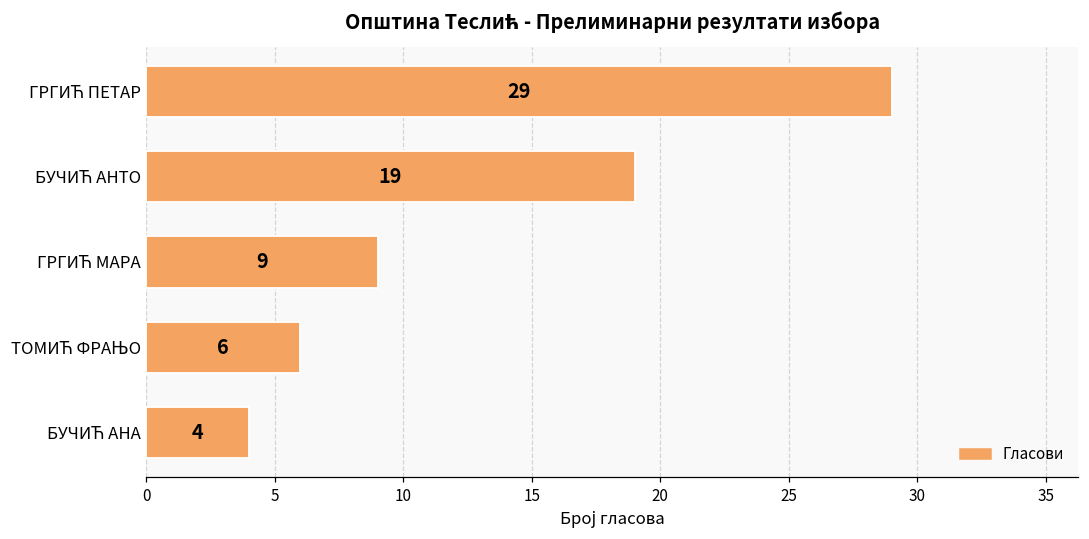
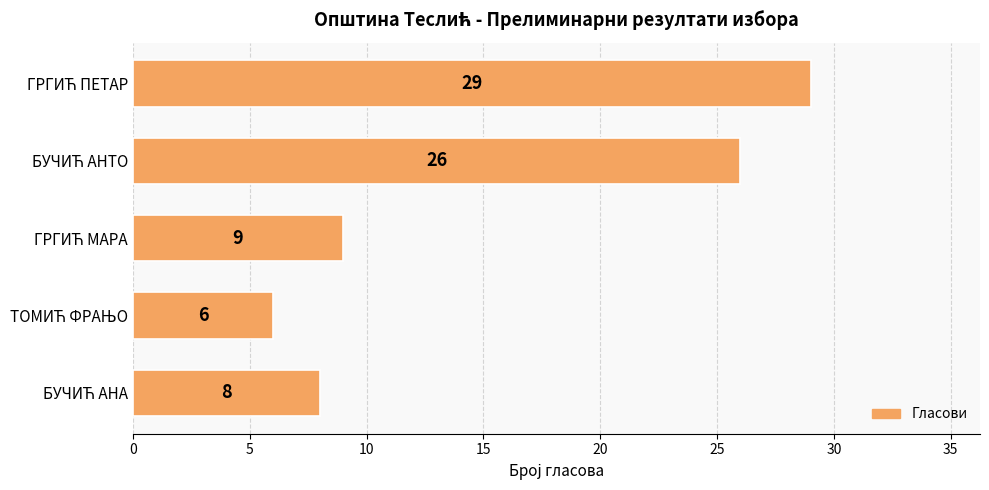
  {
    "ГРГИЋ ПЕТАР": 29,
-   "БУЧИЋ АНТО": 19,
+   "БУЧИЋ АНТО": 26,
    "ГРГИЋ МАРА": 9,
    "ТОМИЋ ФРАЊО": 6,
-   "БУЧИЋ АНА": 4
+   "БУЧИЋ АНА": 8
  }
